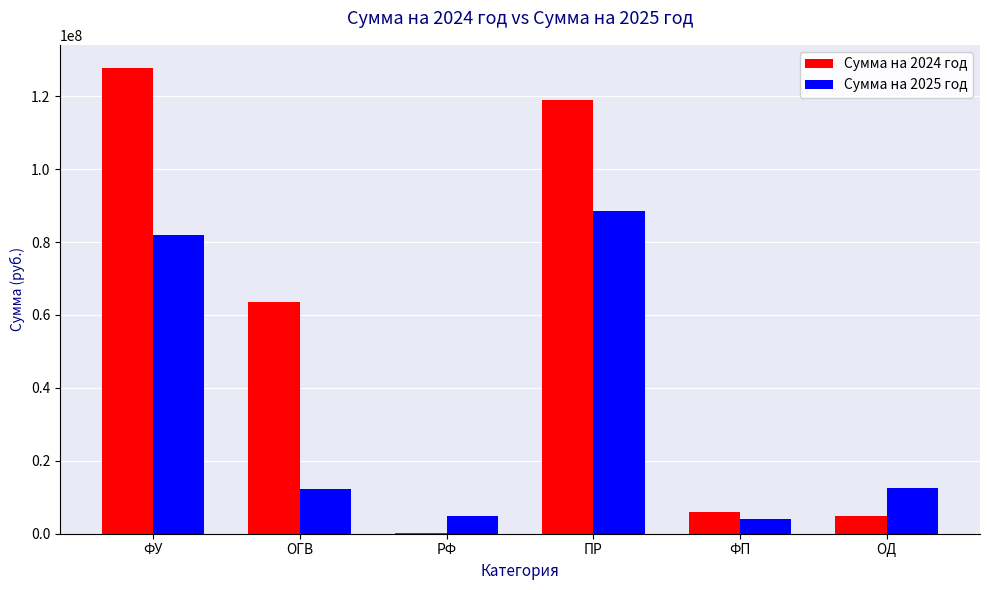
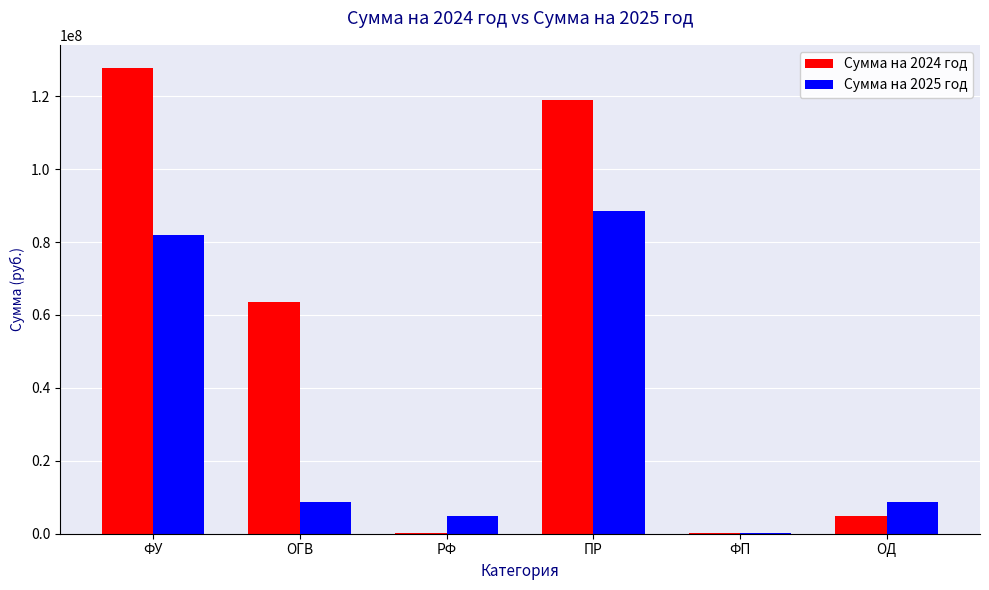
  {
    "Сумма на 2024 год": {
      "ФУ": 128000000,
      "ОГВ": 63000000,
      "ПР": 119000000,
-     "ФП": 6000000,
+     "ФП": 0,
      "ОД": 5000000
    },
    "Сумма на 2025 год": {
      "ФУ": 82000000,
-     "ОГВ": 12000000,
+     "ОГВ": 9000000,
      "РФ": 5000000,
      "ПР": 88000000,
-     "ФП": 4000000,
-     "ОД": 13000000
+     "ФП": 0,
+     "ОД": 9000000
    }
  }
